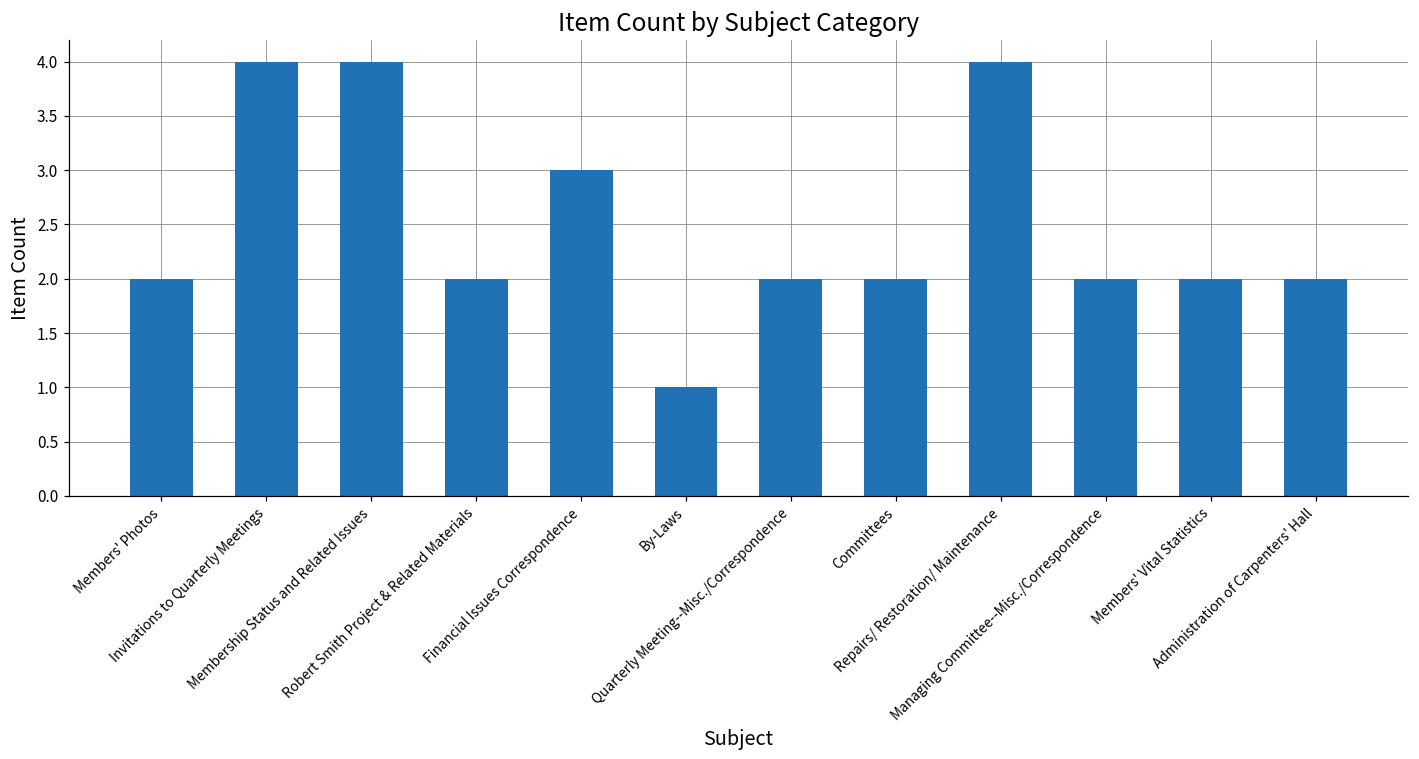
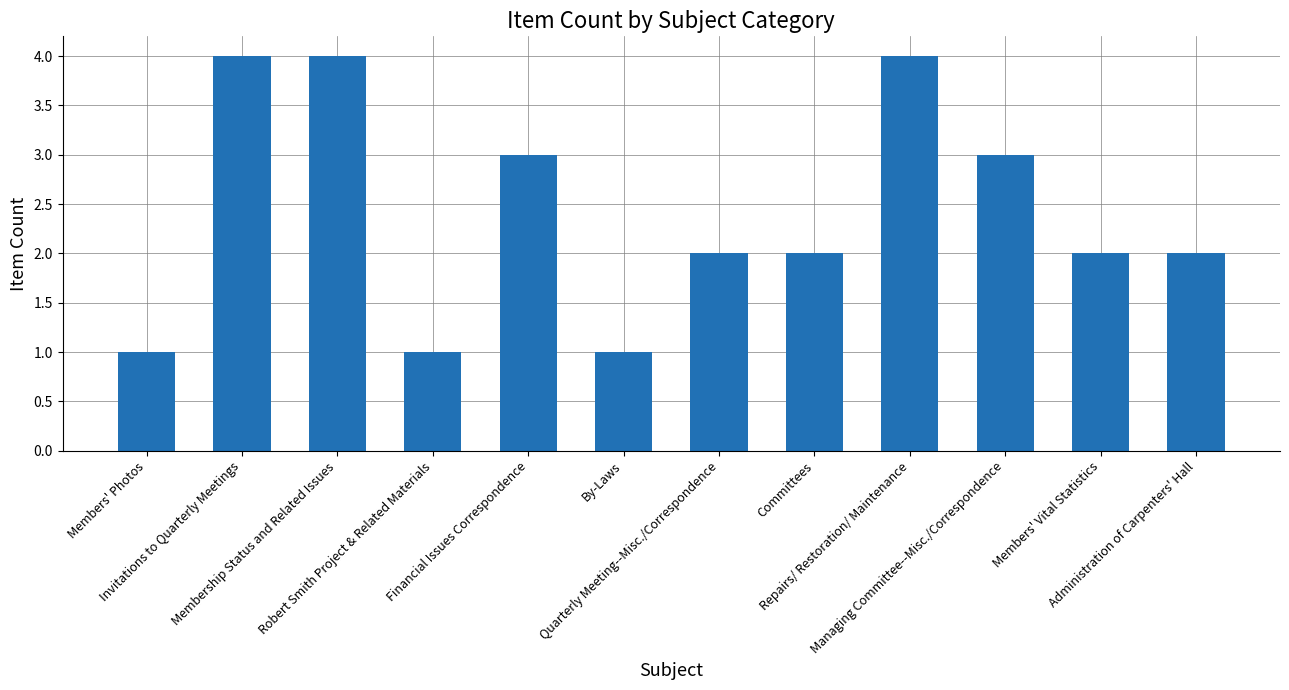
  {
-   "Members' Photos": 2,
+   "Members' Photos": 1,
    "Invitations to Quarterly Meetings": 4,
    "Membership Status and Related Issues": 4,
-   "Robert Smith Project & Related Materials": 2,
+   "Robert Smith Project & Related Materials": 1,
    "Financial Issues Correspondence": 3,
    "By-Laws": 1,
    "Quarterly Meeting--Misc./Correspondence": 2,
    "Committees": 2,
    "Repairs/ Restoration/ Maintenance": 4,
-   "Managing Committee--Misc./Correspondence": 2,
+   "Managing Committee--Misc./Correspondence": 3,
    "Members' Vital Statistics": 2,
    "Administration of Carpenters' Hall": 2
  }
